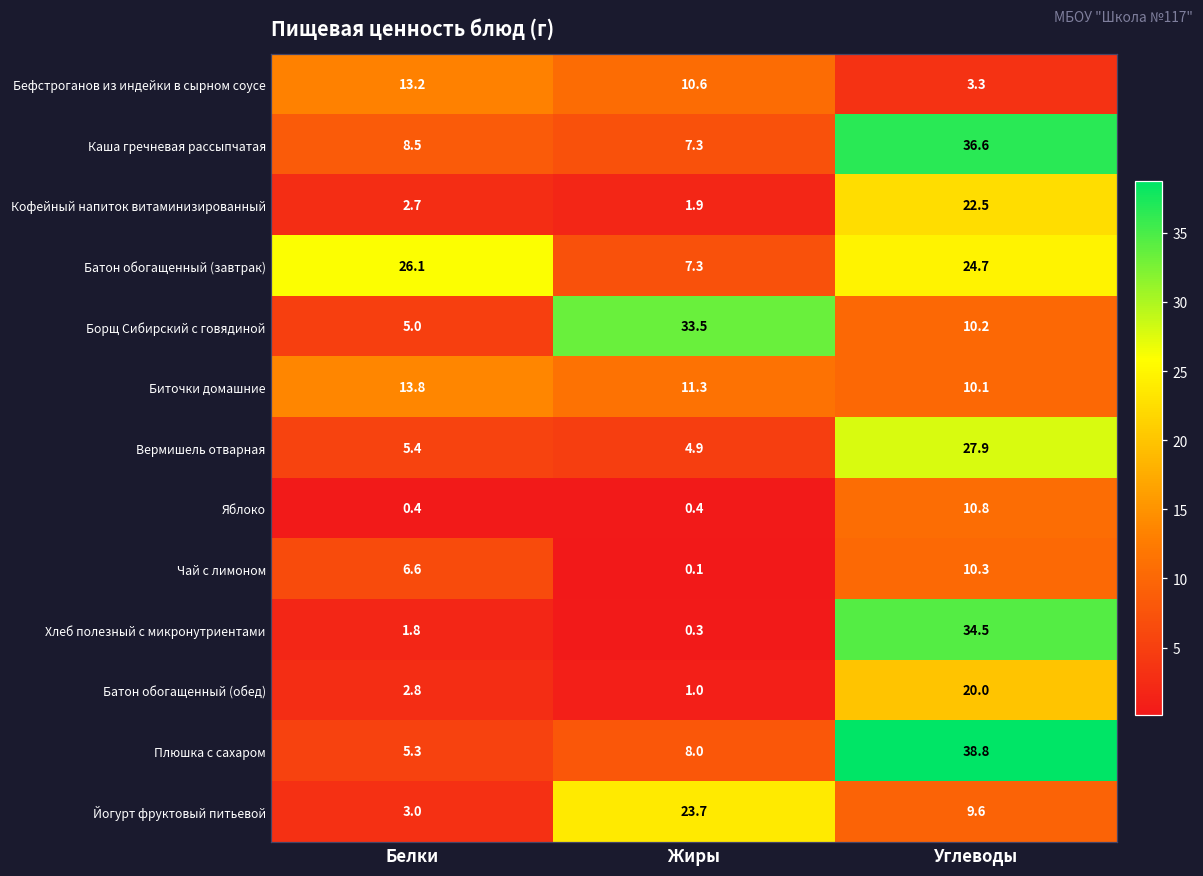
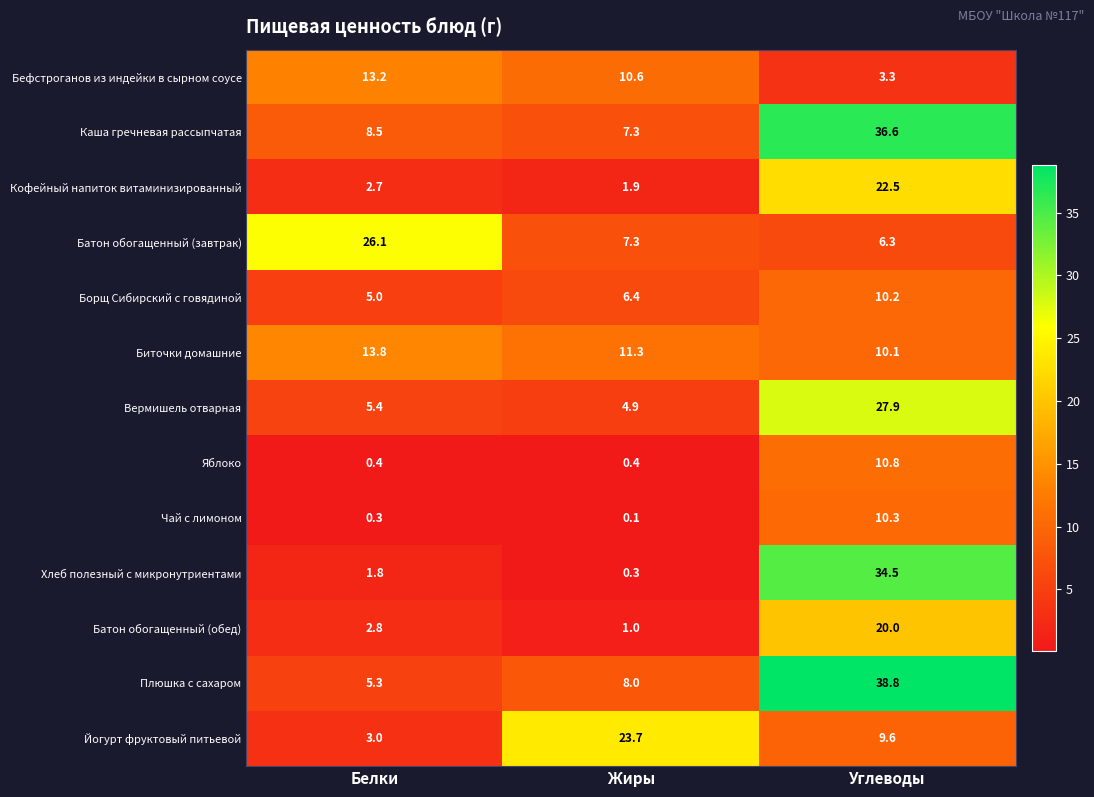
  {
    "Бефстроганов из индейки в сырном соусе": {
      "Белки": 13.2,
      "Жиры": 10.6,
      "Углеводы": 3.3
    },
    "Каша гречневая рассыпчатая": {
      "Белки": 8.5,
      "Жиры": 7.3,
      "Углеводы": 36.6
    },
    "Кофейный напиток витаминизированный": {
      "Белки": 2.7,
      "Жиры": 1.9,
      "Углеводы": 22.5
    },
    "Батон обогащенный (завтрак)": {
      "Белки": 26.1,
      "Жиры": 7.3,
-     "Углеводы": 24.7
+     "Углеводы": 6.3
    },
    "Борщ Сибирский с говядиной": {
      "Белки": 5.0,
-     "Жиры": 33.5,
+     "Жиры": 6.4,
      "Углеводы": 10.2
    },
    "Биточки домашние": {
      "Белки": 13.8,
      "Жиры": 11.3,
      "Углеводы": 10.1
    },
    "Вермишель отварная": {
      "Белки": 5.4,
      "Жиры": 4.9,
      "Углеводы": 27.9
    },
    "Яблоко": {
      "Белки": 0.4,
      "Жиры": 0.4,
      "Углеводы": 10.8
    },
    "Чай с лимоном": {
-     "Белки": 6.6,
+     "Белки": 0.3,
      "Жиры": 0.1,
      "Углеводы": 10.3
    },
    "Хлеб полезный с микронутриентами": {
      "Белки": 1.8,
      "Жиры": 0.3,
      "Углеводы": 34.5
    },
    "Батон обогащенный (обед)": {
      "Белки": 2.8,
      "Жиры": 1.0,
      "Углеводы": 20.0
    },
    "Плюшка с сахаром": {
      "Белки": 5.3,
      "Жиры": 8.0,
      "Углеводы": 38.8
    },
    "Йогурт фруктовый питьевой": {
      "Белки": 3.0,
      "Жиры": 23.7,
      "Углеводы": 9.6
    }
  }
